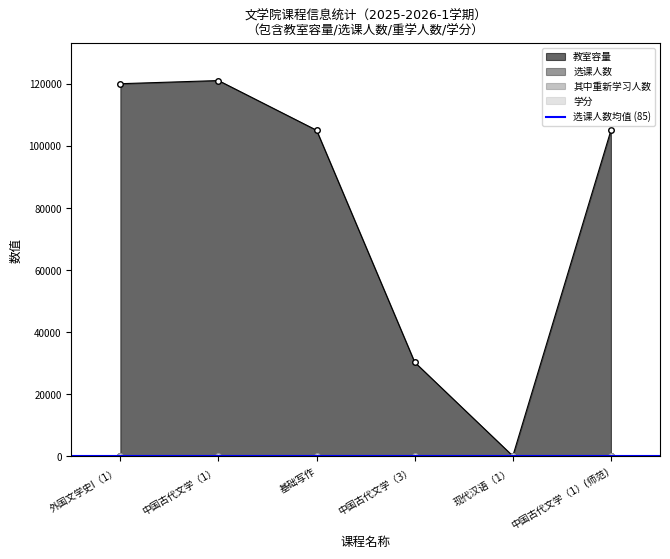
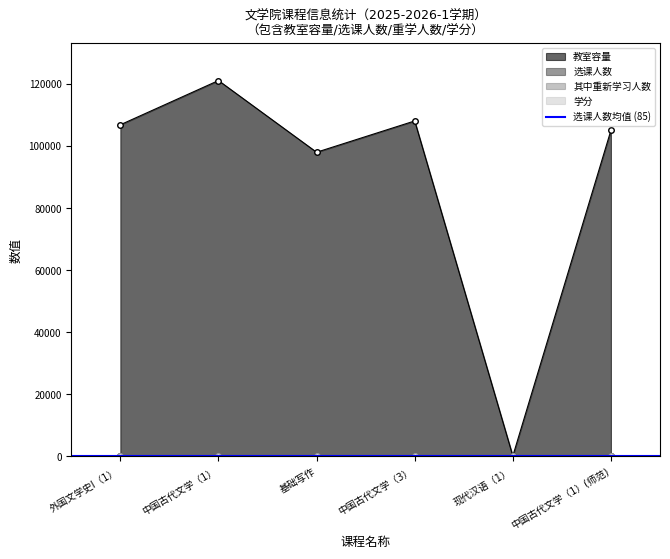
  {
    "教室容量": {
-     "外国文学史Ⅰ（1）": 120000,
+     "外国文学史Ⅰ（1）": 107000,
      "中国古代文学（1）": 121000,
-     "基础写作": 105000,
-     "中国古代文学（3）": 30000,
+     "基础写作": 98000,
+     "中国古代文学（3）": 108000,
      "中国古代文学（1）(师范)": 105000
    }
  }
